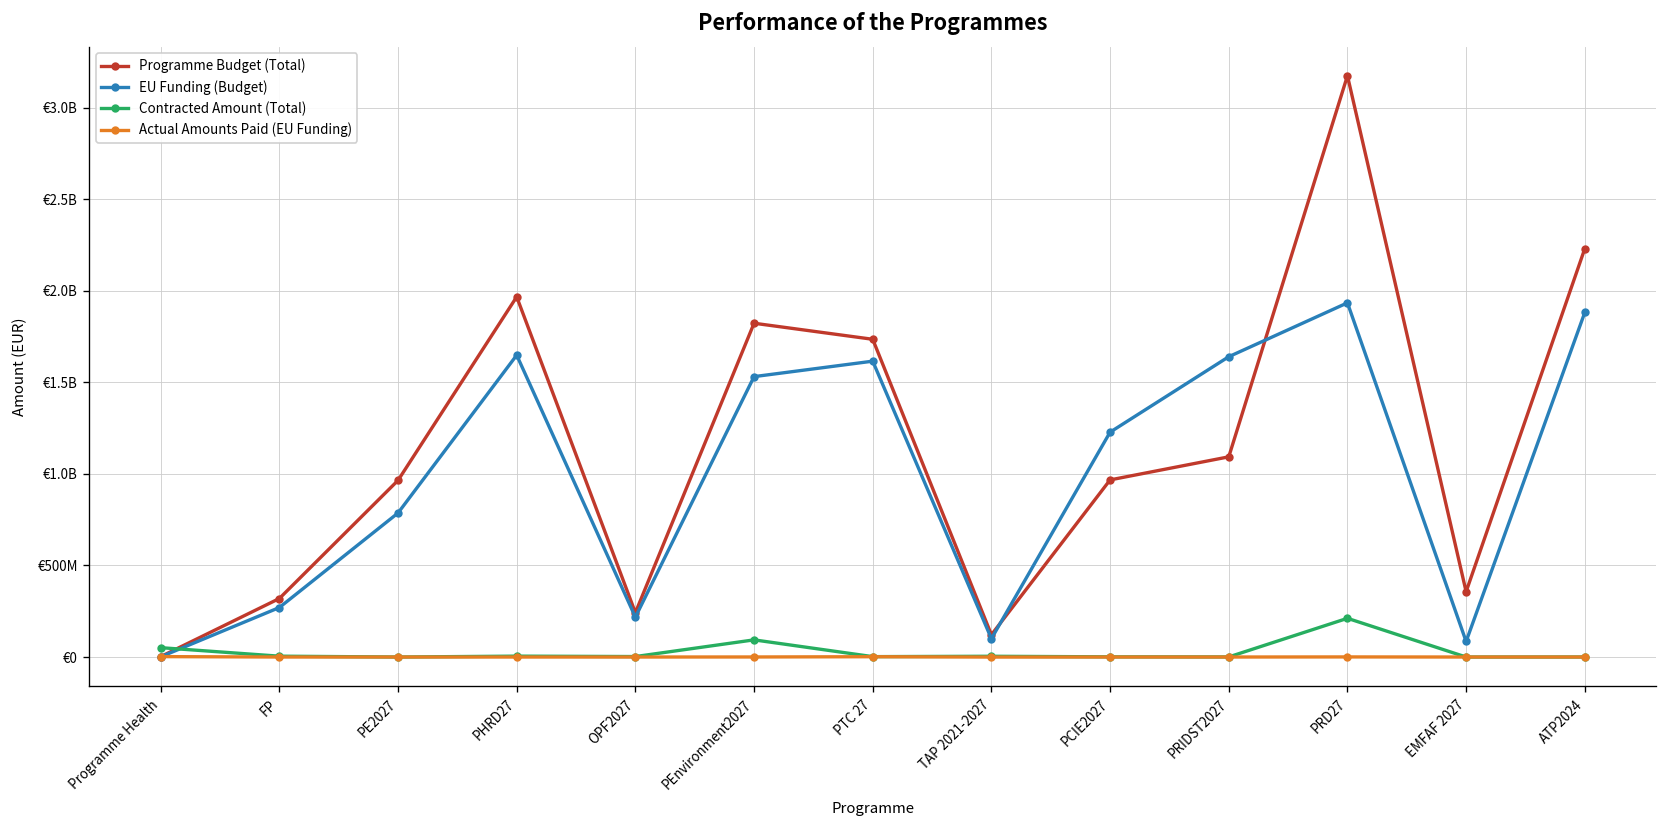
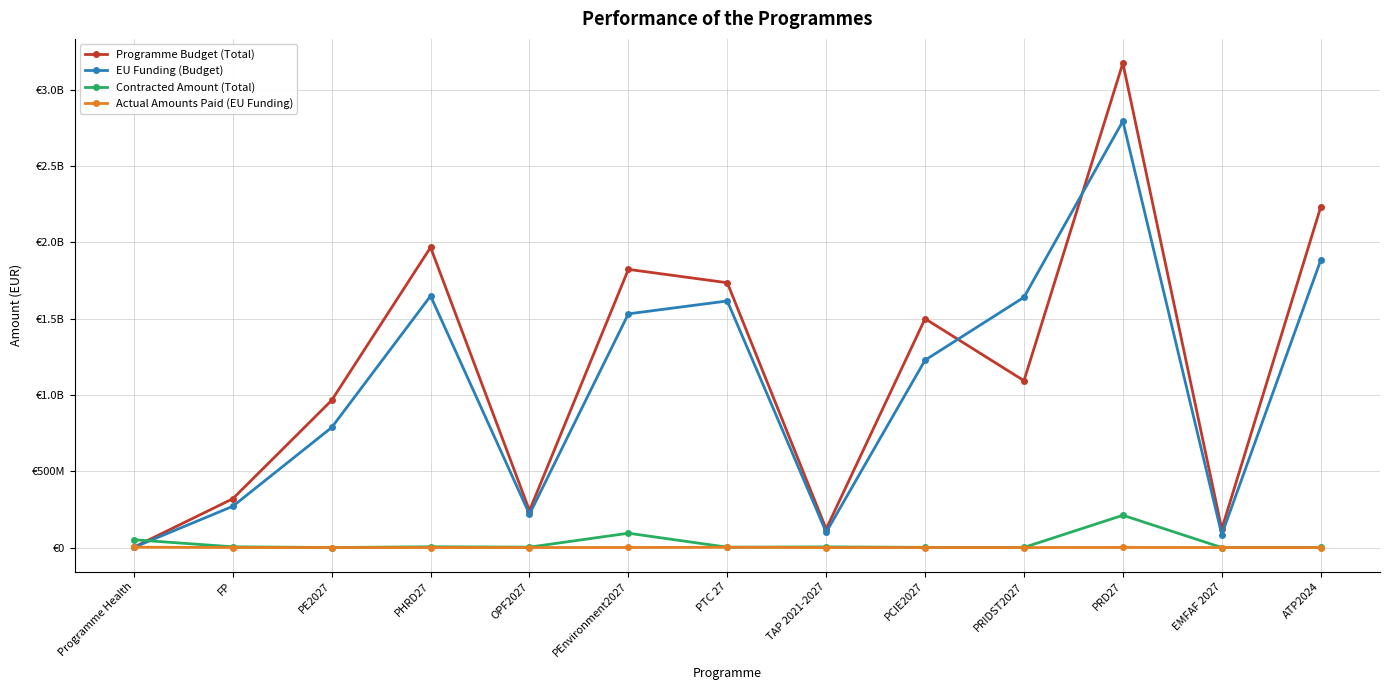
  {
    "Programme Budget (Total)": {
      "FP": "€320000000",
      "PE2027": "€960000000",
      "PHRD27": "€1970000000",
      "OPF2027": "€240000000",
      "PEnvironment2027": "€1820000000",
      "PTC 27": "€1740000000",
      "TAP 2021-2027": "€120000000",
-     "PCIE2027": "€970000000",
+     "PCIE2027": "€1500000000",
      "PRIDST2027": "€1090000000",
      "PRD27": "€3180000000",
-     "EMFAF 2027": "€360000000",
+     "EMFAF 2027": "€120000000",
      "ATP2024": "€2230000000"
    },
    "EU Funding (Budget)": {
      "FP": "€270000000",
      "PE2027": "€790000000",
      "PHRD27": "€1650000000",
      "OPF2027": "€220000000",
      "PEnvironment2027": "€1530000000",
      "PTC 27": "€1620000000",
      "TAP 2021-2027": "€100000000",
      "PCIE2027": "€1230000000",
      "PRIDST2027": "€1640000000",
-     "PRD27": "€1930000000",
+     "PRD27": "€2790000000",
      "EMFAF 2027": "€80000000",
      "ATP2024": "€1880000000"
    },
    "Contracted Amount (Total)": {
      "Programme Health": "€50000000",
      "PEnvironment2027": "€90000000",
      "PRD27": "€210000000"
    },
    "Actual Amounts Paid (EU Funding)": {
      "PEnvironment2027": "€0",
      "PRD27": "€0"
    }
  }
